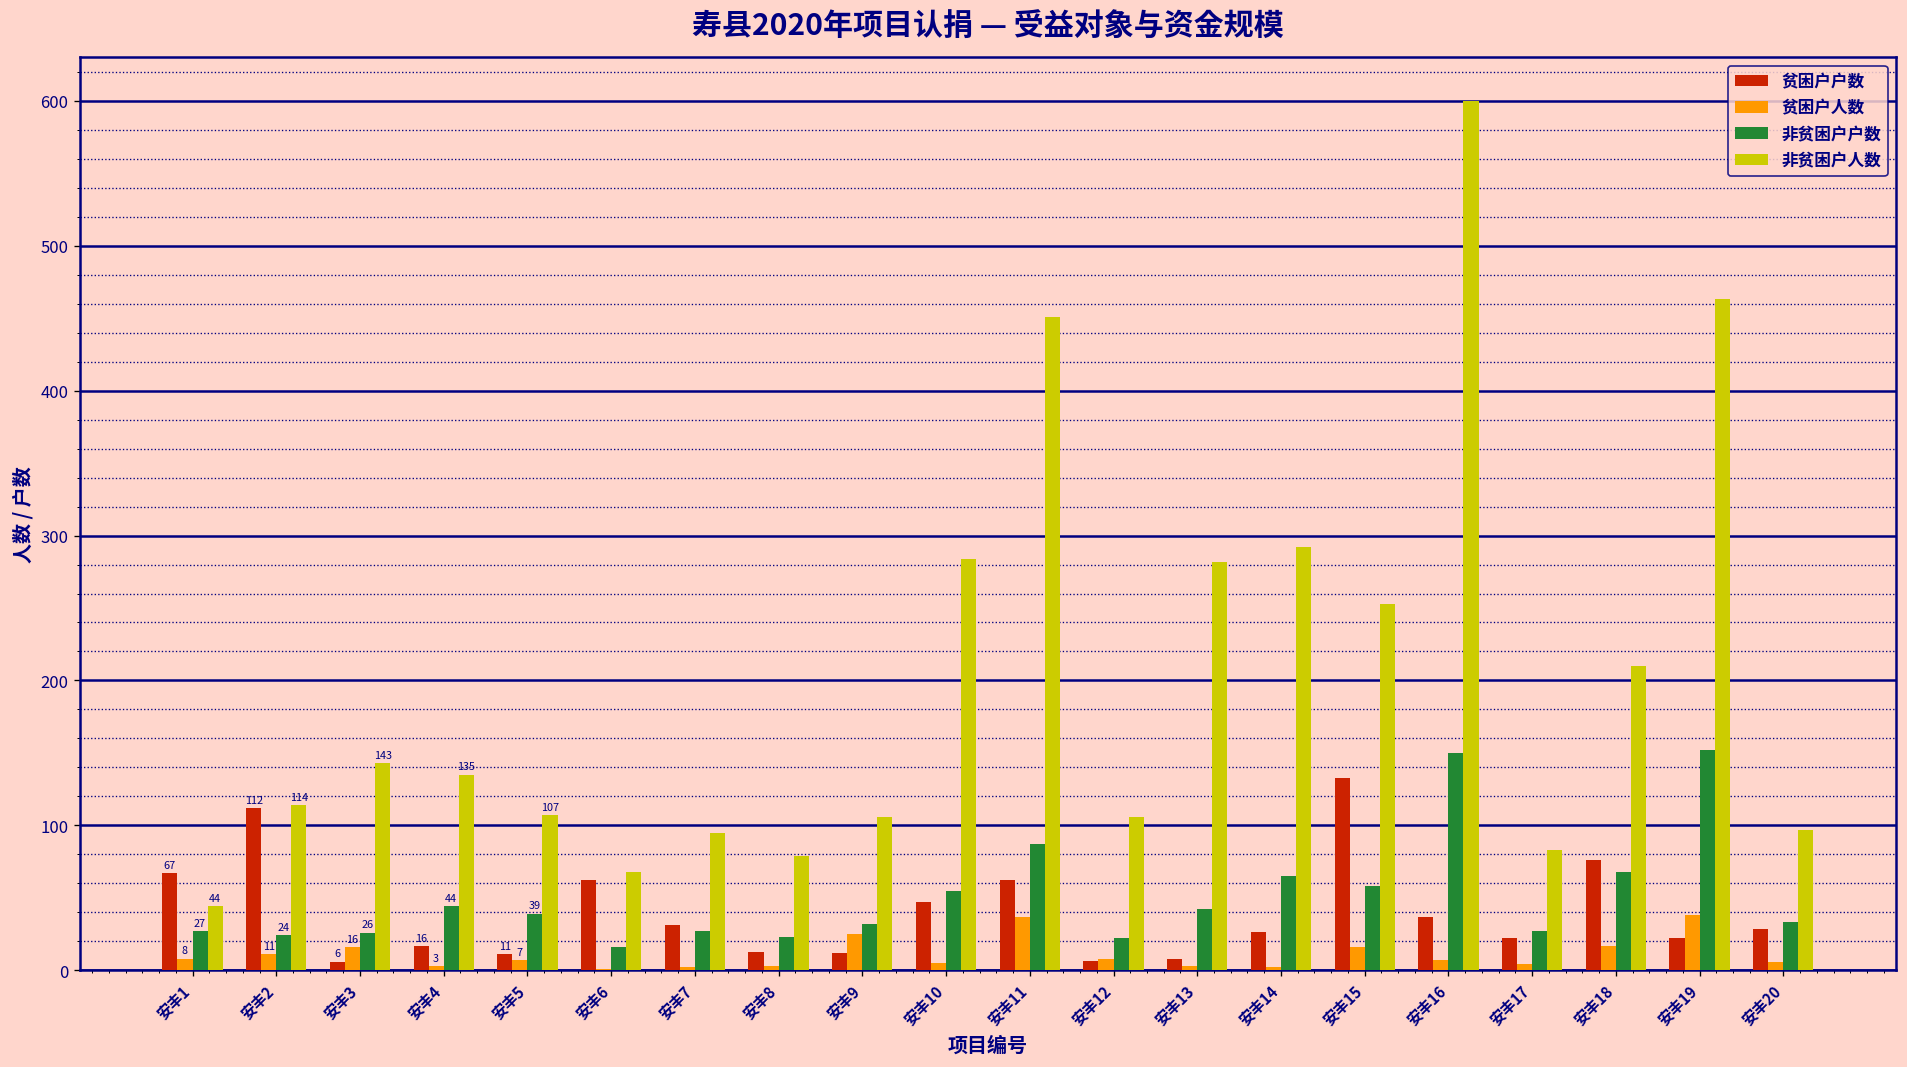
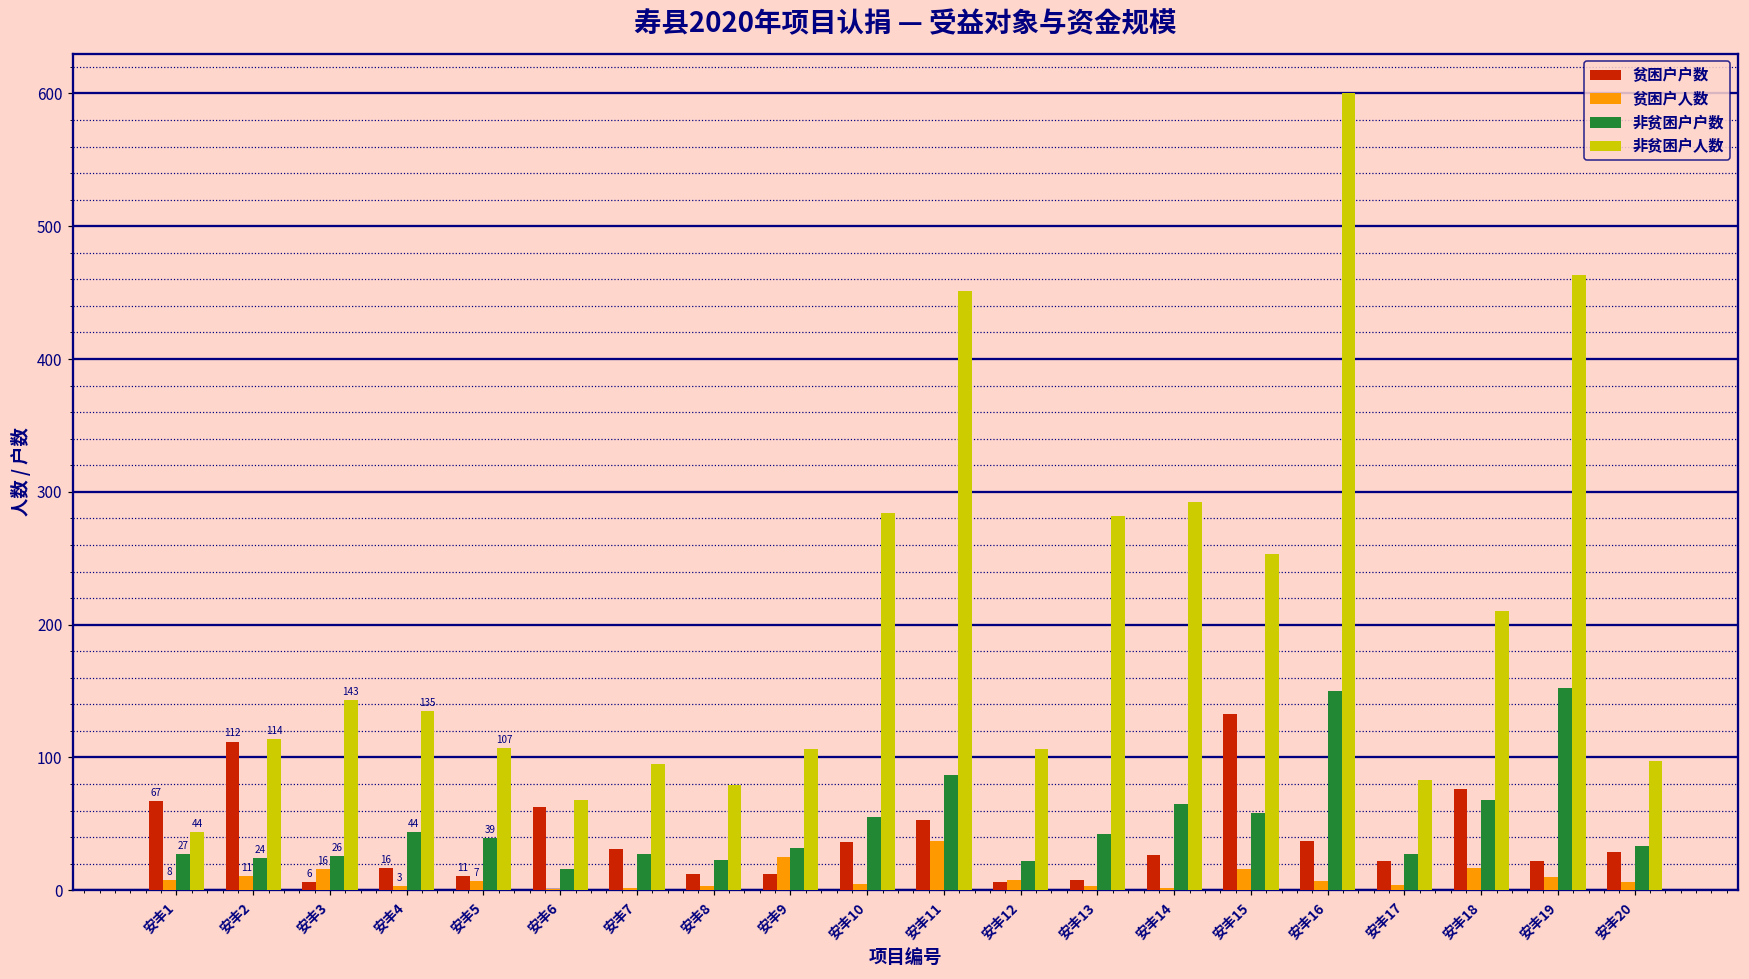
  {
    "贫困户户数": {
      "安丰6": 63,
      "安丰7": 31,
      "安丰8": 13,
      "安丰9": 12,
-     "安丰10": 47,
-     "安丰11": 62,
+     "安丰10": 36,
+     "安丰11": 53,
      "安丰12": 7,
      "安丰13": 8,
      "安丰14": 27,
      "安丰15": 133,
      "安丰16": 37,
      "安丰17": 22,
      "安丰18": 76,
      "安丰19": 22,
      "安丰20": 29
    },
    "贫困户人数": {
      "安丰8": 3,
      "安丰9": 25,
      "安丰10": 5,
      "安丰11": 37,
      "安丰12": 8,
      "安丰13": 3,
      "安丰15": 16,
      "安丰16": 7,
      "安丰17": 4,
      "安丰18": 17,
-     "安丰19": 38,
+     "安丰19": 10,
      "安丰20": 6
    },
    "非贫困户户数": {
      "安丰1": 27,
      "安丰2": 24,
      "安丰3": 26,
      "安丰4": 44,
      "安丰5": 39
    },
    "非贫困户人数": {
      "安丰1": 44,
      "安丰2": 114,
      "安丰3": 143,
      "安丰4": 135,
      "安丰5": 107
    }
  }
